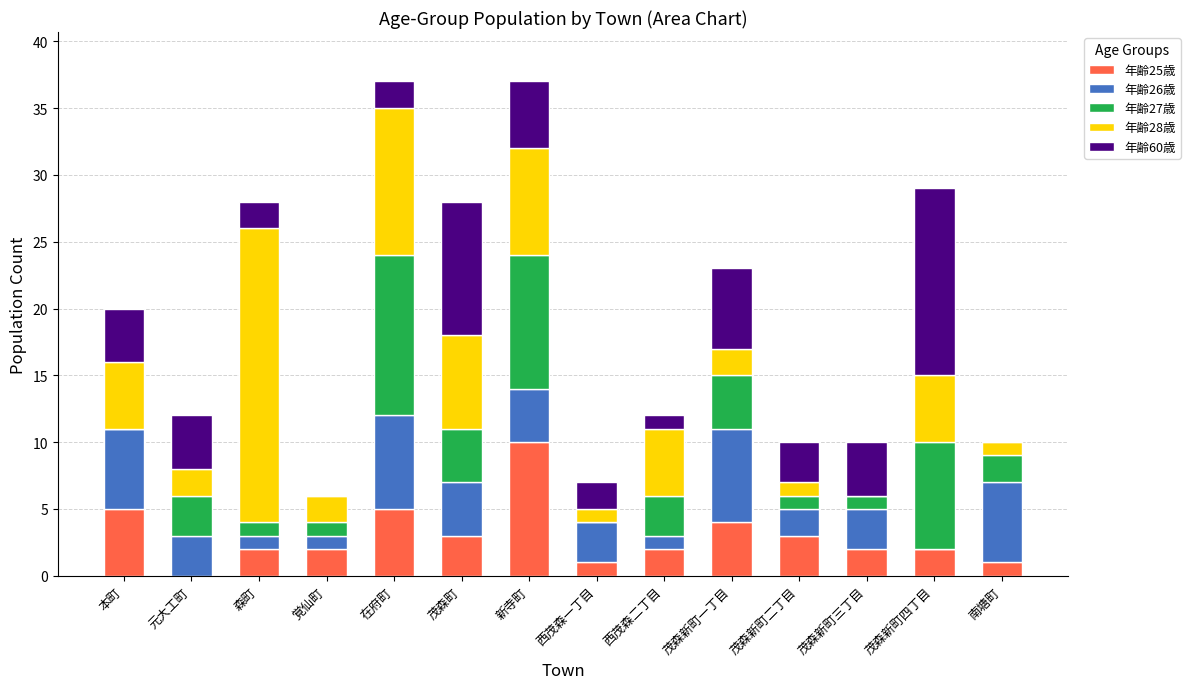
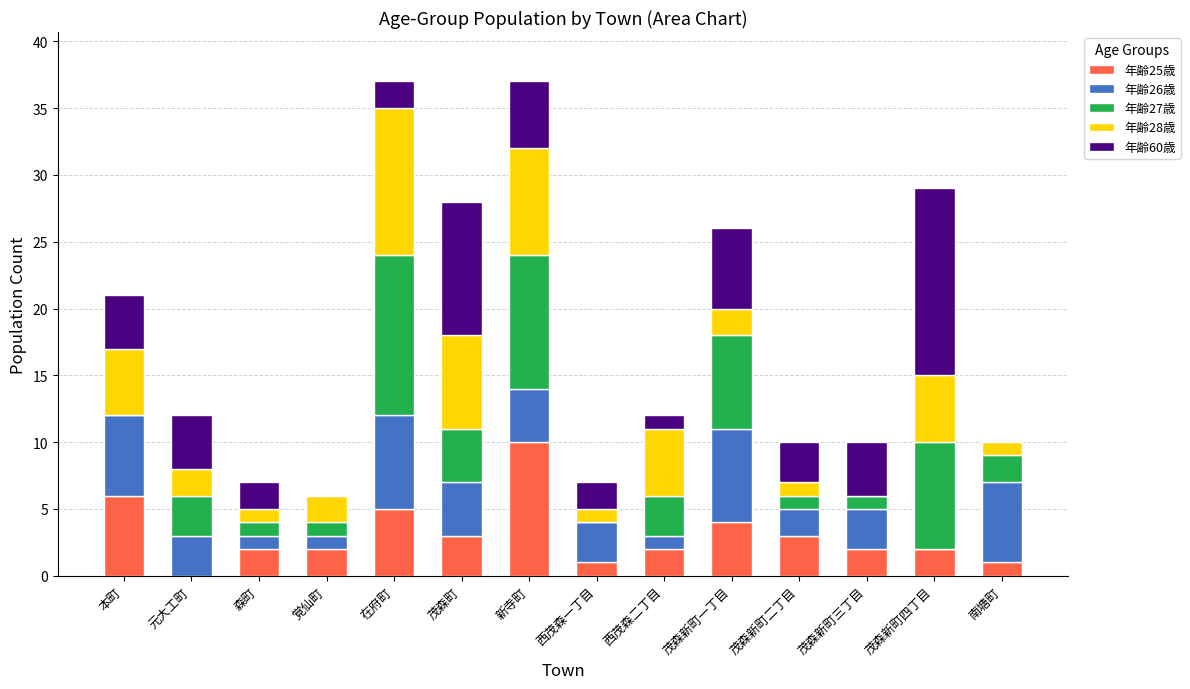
  {
    "年齢25歳": {
-     "本町": 5,
+     "本町": 6,
      "元大工町": 0,
      "森町": 2,
      "覚仙町": 2,
      "在府町": 5,
      "茂森町": 3,
      "新寺町": 10,
      "西茂森一丁目": 1,
      "西茂森二丁目": 2,
      "茂森新町一丁目": 4,
      "茂森新町二丁目": 3,
      "茂森新町三丁目": 2,
      "茂森新町四丁目": 2,
      "南塘町": 1
    },
    "年齢27歳": {
      "本町": 0,
      "元大工町": 3,
      "森町": 1,
      "覚仙町": 1,
      "在府町": 12,
      "茂森町": 4,
      "新寺町": 10,
      "西茂森一丁目": 0,
      "西茂森二丁目": 3,
-     "茂森新町一丁目": 4,
+     "茂森新町一丁目": 7,
      "茂森新町二丁目": 1,
      "茂森新町三丁目": 1,
      "茂森新町四丁目": 8,
      "南塘町": 2
    },
    "年齢28歳": {
      "本町": 5,
      "元大工町": 2,
-     "森町": 22,
+     "森町": 1,
      "覚仙町": 2,
      "在府町": 11,
      "茂森町": 7,
      "新寺町": 8,
      "西茂森一丁目": 1,
      "西茂森二丁目": 5,
      "茂森新町一丁目": 2,
      "茂森新町二丁目": 1,
      "茂森新町三丁目": 0,
      "茂森新町四丁目": 5,
      "南塘町": 1
    },
    "年齢60歳": {
      "本町": 4,
      "元大工町": 4,
      "森町": 2,
      "覚仙町": 0,
      "在府町": 2,
      "茂森町": 10,
      "新寺町": 5,
      "西茂森一丁目": 2,
      "西茂森二丁目": 1,
      "茂森新町一丁目": 6,
      "茂森新町二丁目": 3,
      "茂森新町三丁目": 4,
      "茂森新町四丁目": 14,
      "南塘町": 0
    }
  }
